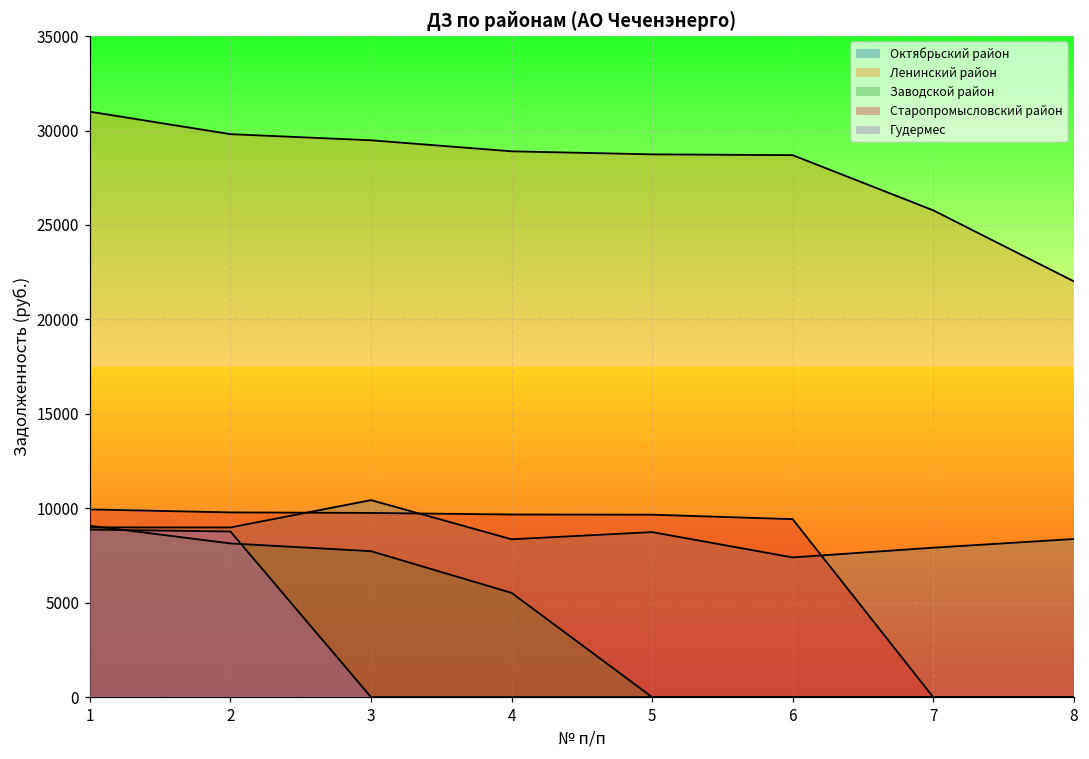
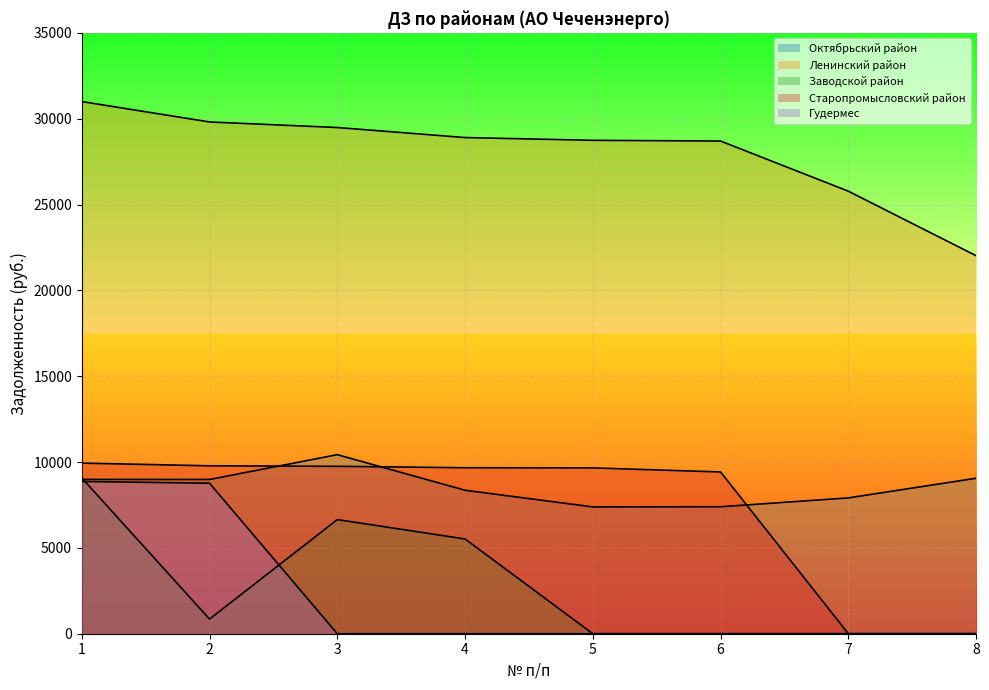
  {
    "Октябрьский район": {
      "2": 9000,
      "3": 10400,
      "4": 8400,
-     "5": 8700,
+     "5": 7400,
      "6": 7400,
      "7": 7900,
-     "8": 8400
+     "8": 9100
    },
    "Заводской район": {
-     "2": 8100,
-     "3": 7700,
+     "2": 900,
+     "3": 6600,
      "4": 5500
    },
    "Гудермес": {
      "2": 8800,
      "3": 0,
      "4": 0
    }
  }
